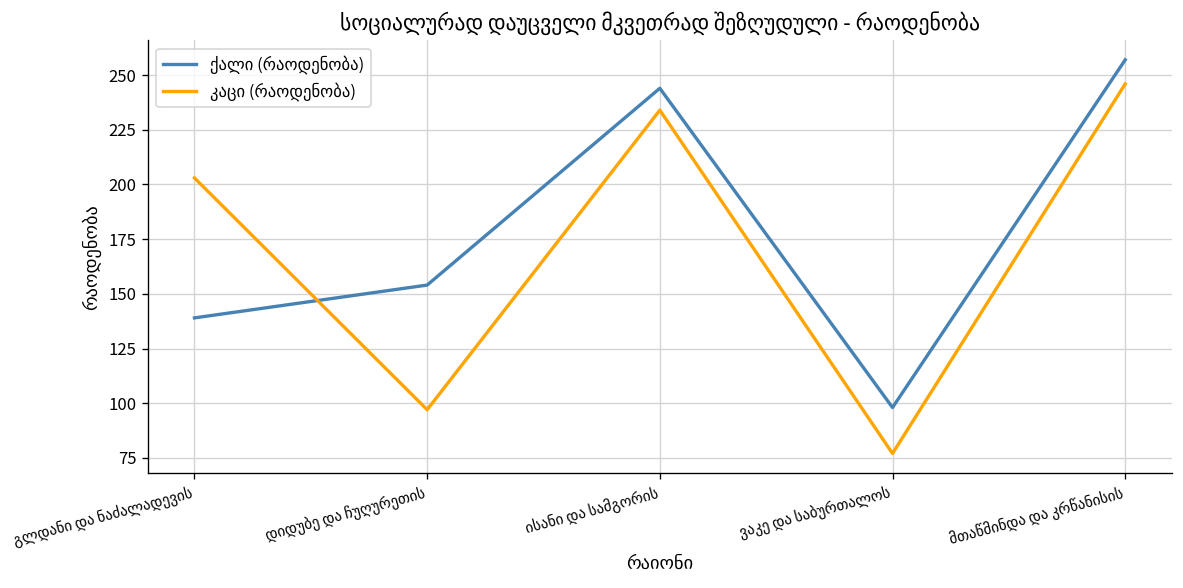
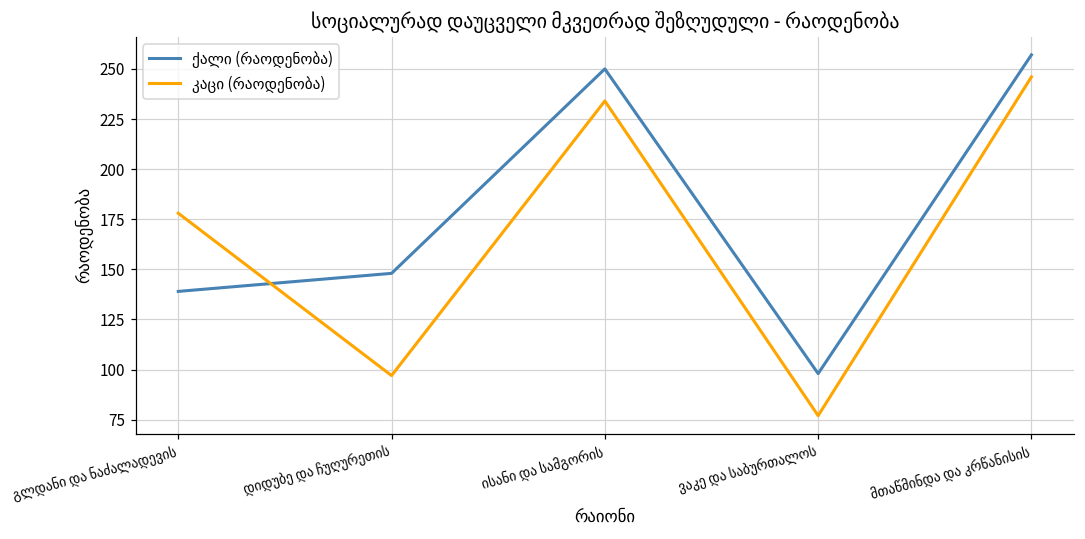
  {
    "ქალი (რაოდენობა)": {
      "გლდანი და ნაძალადევის": 139,
-     "დიდუბე და ჩუღურეთის": 154,
-     "ისანი და სამგორის": 244,
+     "დიდუბე და ჩუღურეთის": 148,
+     "ისანი და სამგორის": 250,
      "ვაკე და საბურთალოს": 98,
      "მთაწმინდა და კრწანისის": 257
    },
    "კაცი (რაოდენობა)": {
-     "გლდანი და ნაძალადევის": 203,
+     "გლდანი და ნაძალადევის": 178,
      "დიდუბე და ჩუღურეთის": 97,
      "ისანი და სამგორის": 234,
      "ვაკე და საბურთალოს": 77,
      "მთაწმინდა და კრწანისის": 246
    }
  }
